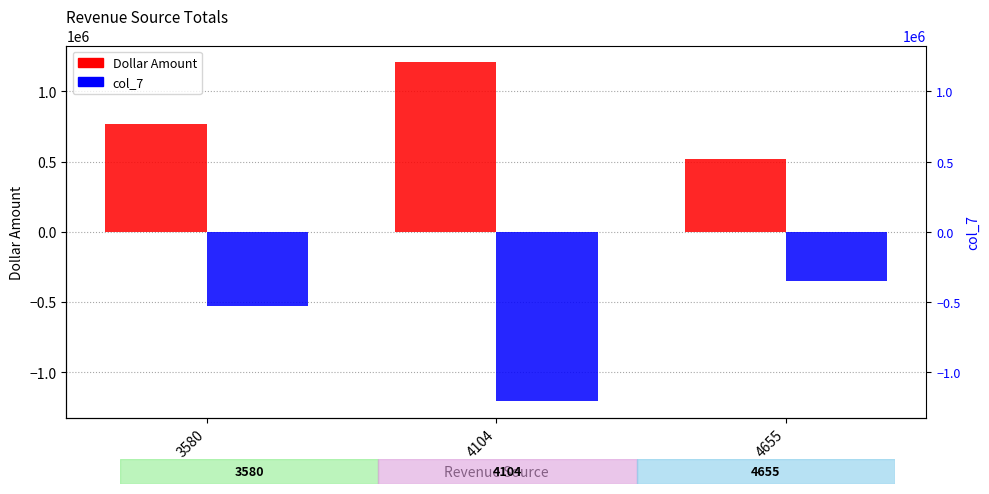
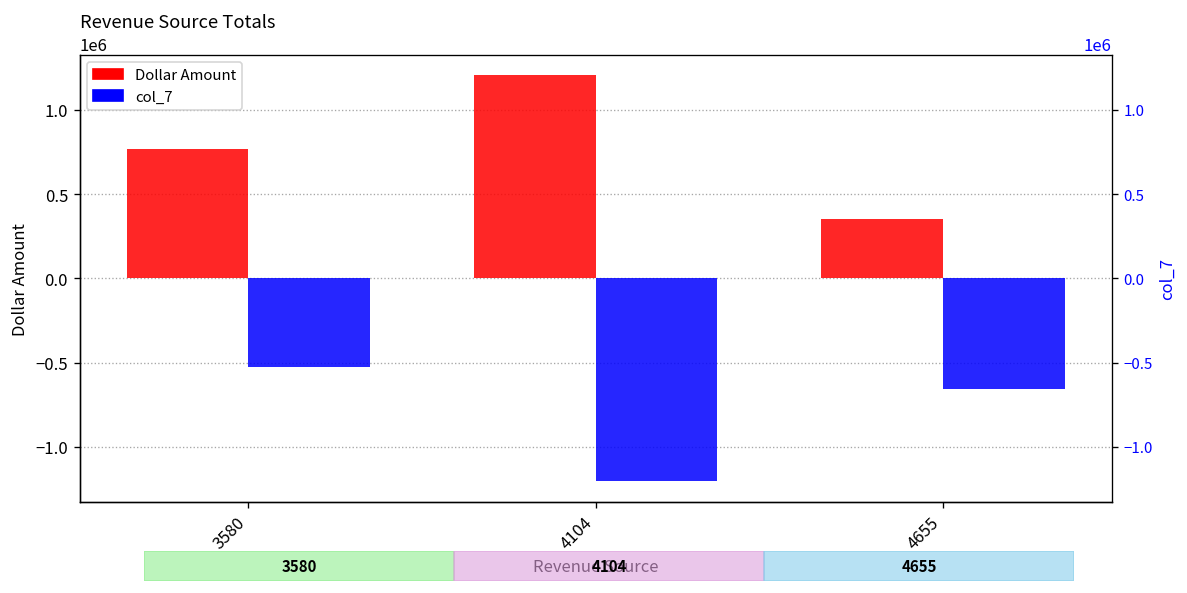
  {
    "Dollar Amount": {
      "3580": 770000,
      "4104": 1210000,
-     "4655": 510000
+     "4655": 350000
    },
    "col_7": {
      "3580": -530000,
      "4104": -1210000,
-     "4655": -350000
+     "4655": -650000
    }
  }
